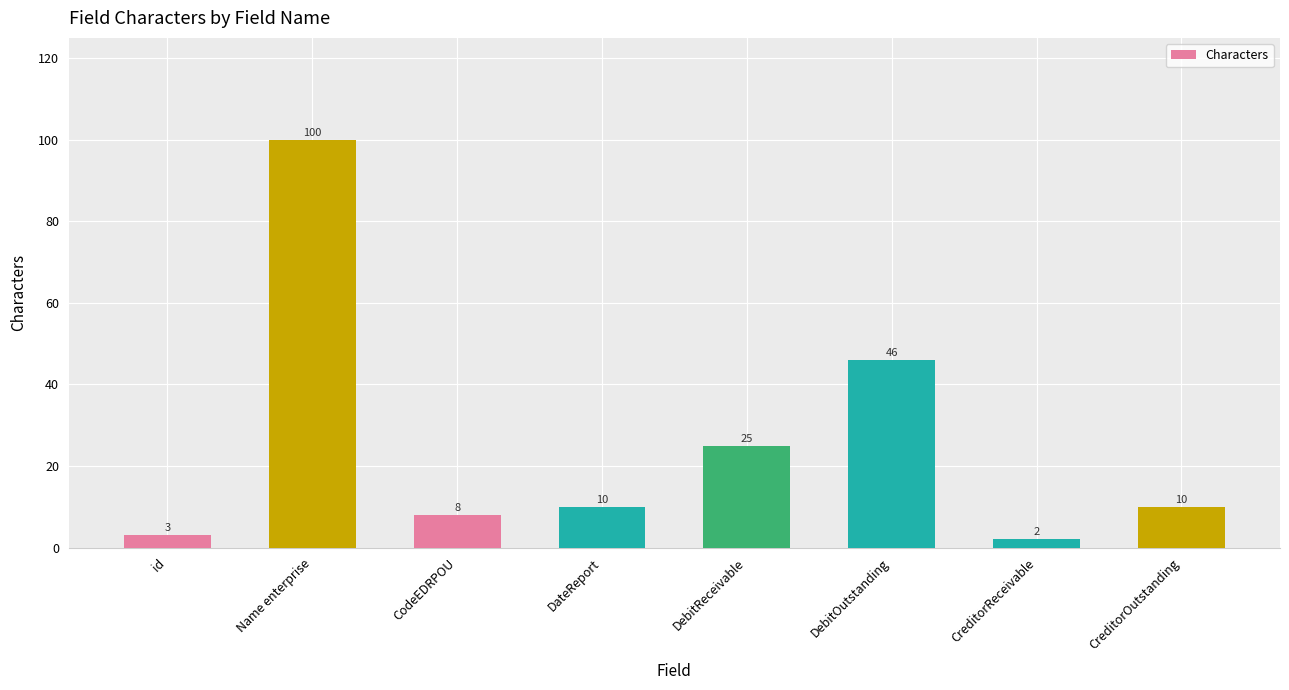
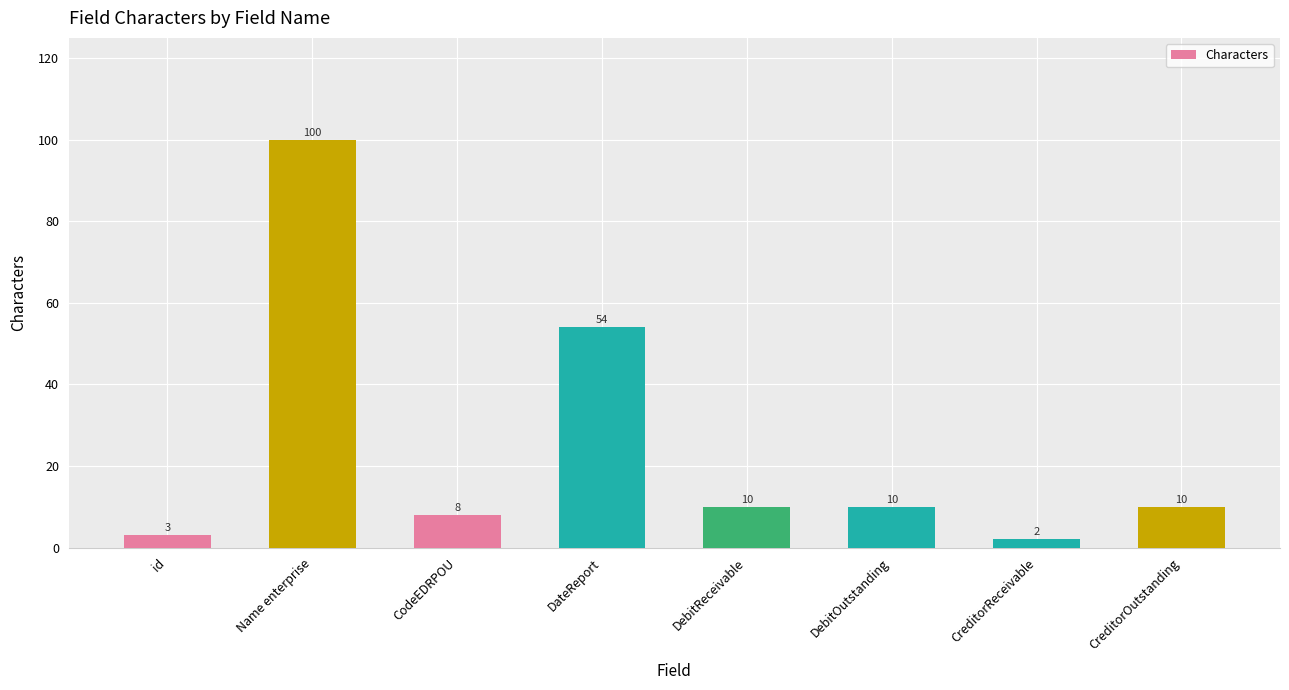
  {
    "id": 3,
    "Name enterprise": 100,
    "CodeEDRPOU": 8,
-   "DateReport": 10,
-   "DebitReceivable": 25,
-   "DebitOutstanding": 46,
+   "DateReport": 54,
+   "DebitReceivable": 10,
+   "DebitOutstanding": 10,
    "CreditorReceivable": 2,
    "CreditorOutstanding": 10
  }
